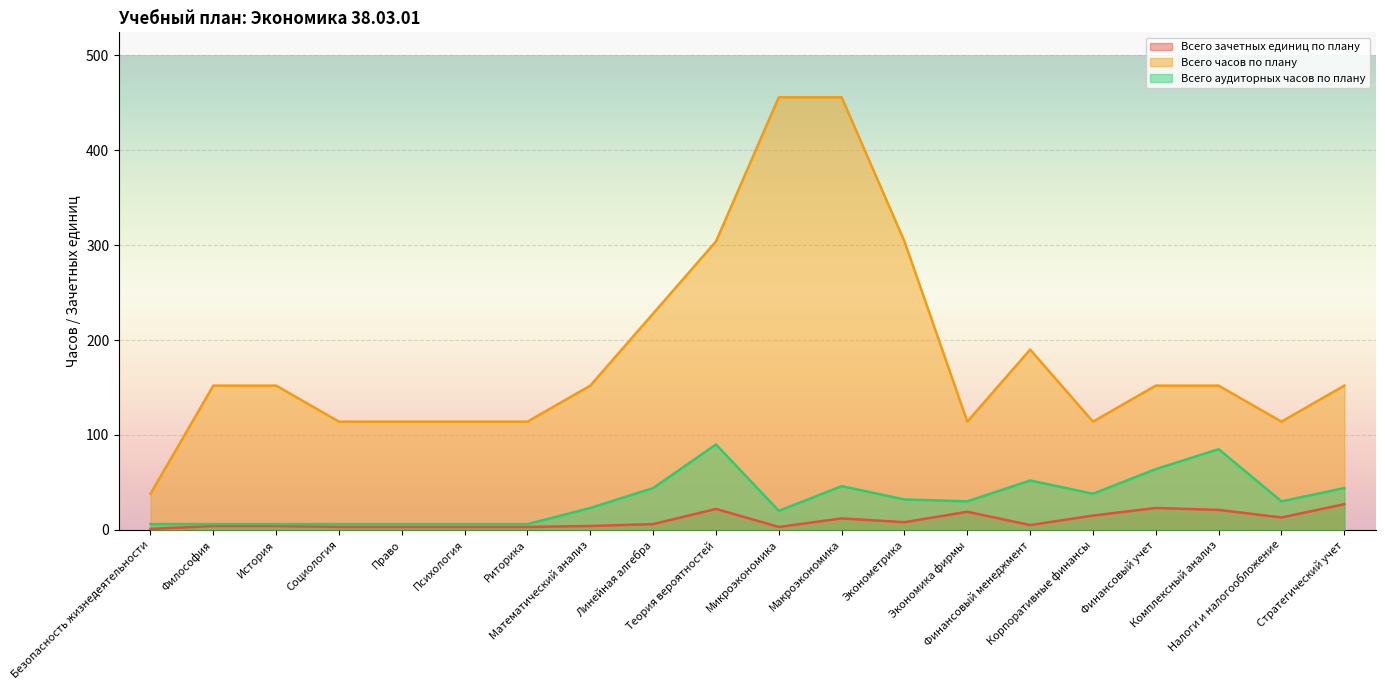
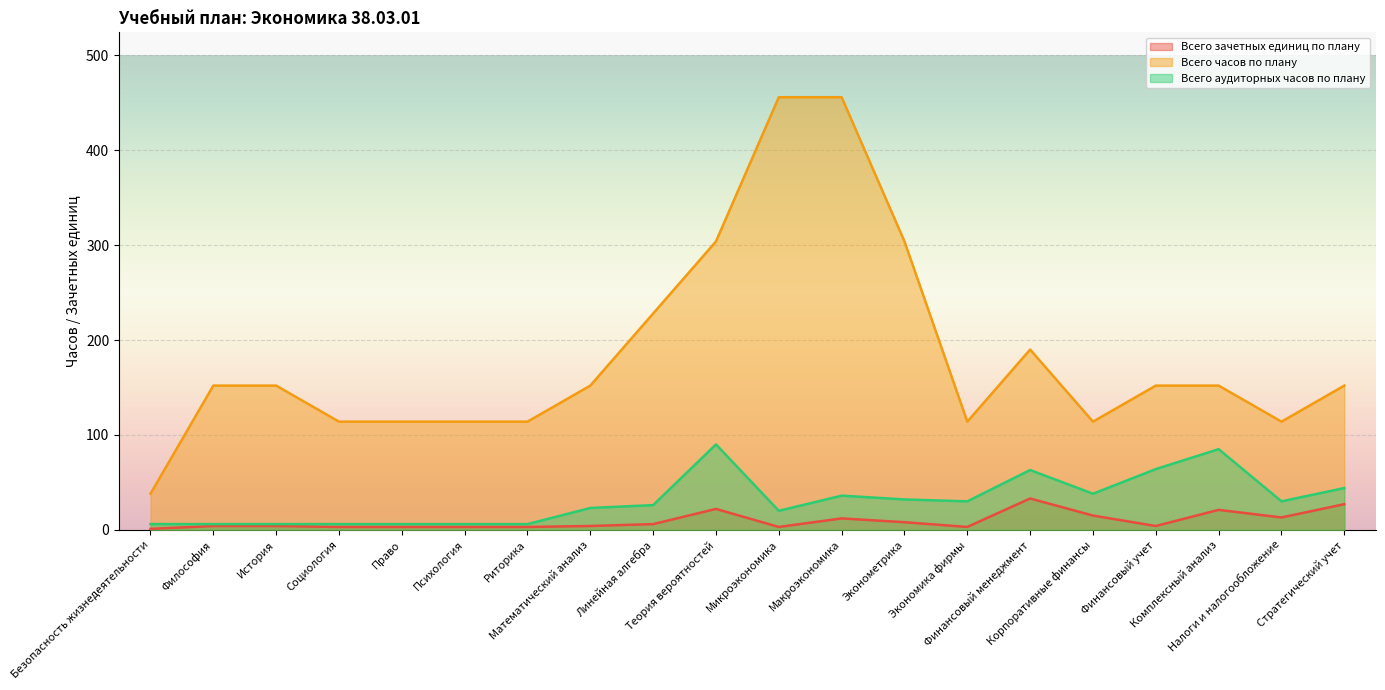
  {
    "Всего зачетных единиц по плану": {
      "Безопасность жизнедеятельности": 0,
      "Социология": 0,
      "Право": 0,
      "Психология": 0,
      "Риторика": 0,
      "Математический анализ": 0,
      "Линейная алгебра": 10,
      "Теория вероятностей": 20,
      "Микроэкономика": 0,
      "Макроэкономика": 10,
      "Эконометрика": 10,
-     "Экономика фирмы": 20,
-     "Финансовый менеджмент": 10,
+     "Экономика фирмы": 0,
+     "Финансовый менеджмент": 30,
      "Корпоративные финансы": 20,
-     "Финансовый учет": 20,
+     "Финансовый учет": 0,
      "Комплексный анализ": 20,
      "Налоги и налогообложение": 10,
      "Стратегический учет": 30
    },
    "Всего часов по плану": {
      "Безопасность жизнедеятельности": 40,
      "Философия": 150,
      "История": 150,
      "Социология": 110,
      "Право": 110,
      "Психология": 110,
      "Риторика": 110,
      "Математический анализ": 150,
      "Линейная алгебра": 230,
      "Теория вероятностей": 300,
      "Микроэкономика": 460,
      "Макроэкономика": 460,
      "Эконометрика": 300,
      "Экономика фирмы": 110,
      "Финансовый менеджмент": 190,
      "Корпоративные финансы": 110,
      "Финансовый учет": 150,
      "Комплексный анализ": 150,
      "Налоги и налогообложение": 110,
      "Стратегический учет": 150
    },
    "Всего аудиторных часов по плану": {
      "Безопасность жизнедеятельности": 10,
      "Социология": 10,
      "Право": 10,
      "Психология": 10,
      "Риторика": 10,
      "Математический анализ": 20,
-     "Линейная алгебра": 40,
+     "Линейная алгебра": 30,
      "Теория вероятностей": 90,
      "Микроэкономика": 20,
-     "Макроэкономика": 50,
+     "Макроэкономика": 40,
      "Эконометрика": 30,
      "Экономика фирмы": 30,
-     "Финансовый менеджмент": 50,
+     "Финансовый менеджмент": 60,
      "Корпоративные финансы": 40,
      "Финансовый учет": 60,
      "Комплексный анализ": 90,
      "Налоги и налогообложение": 30,
      "Стратегический учет": 40
    }
  }
